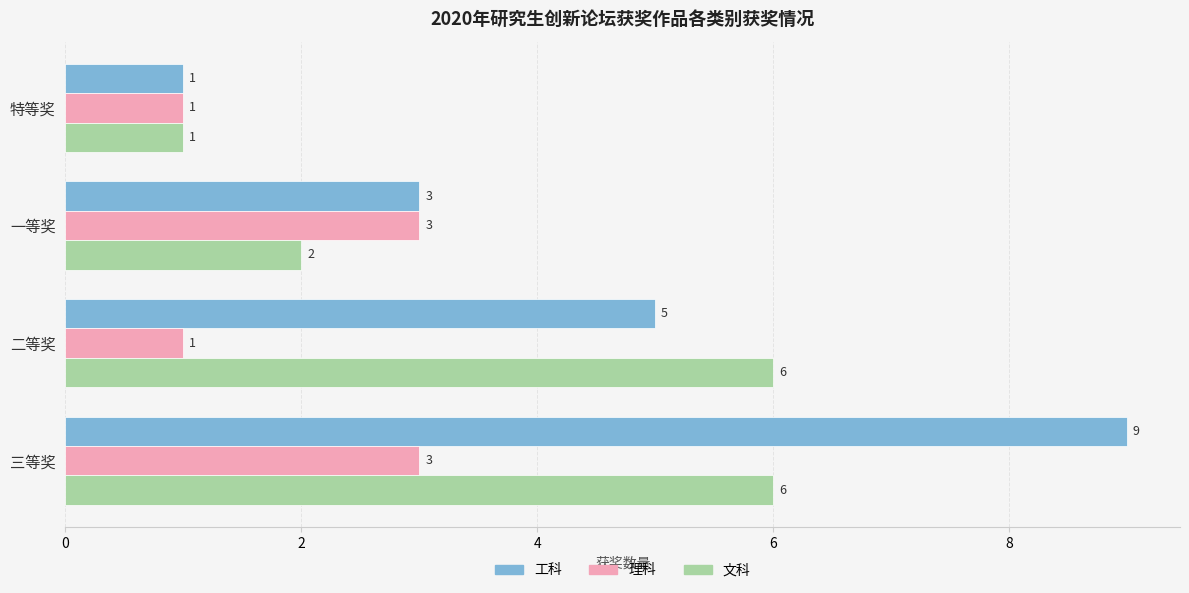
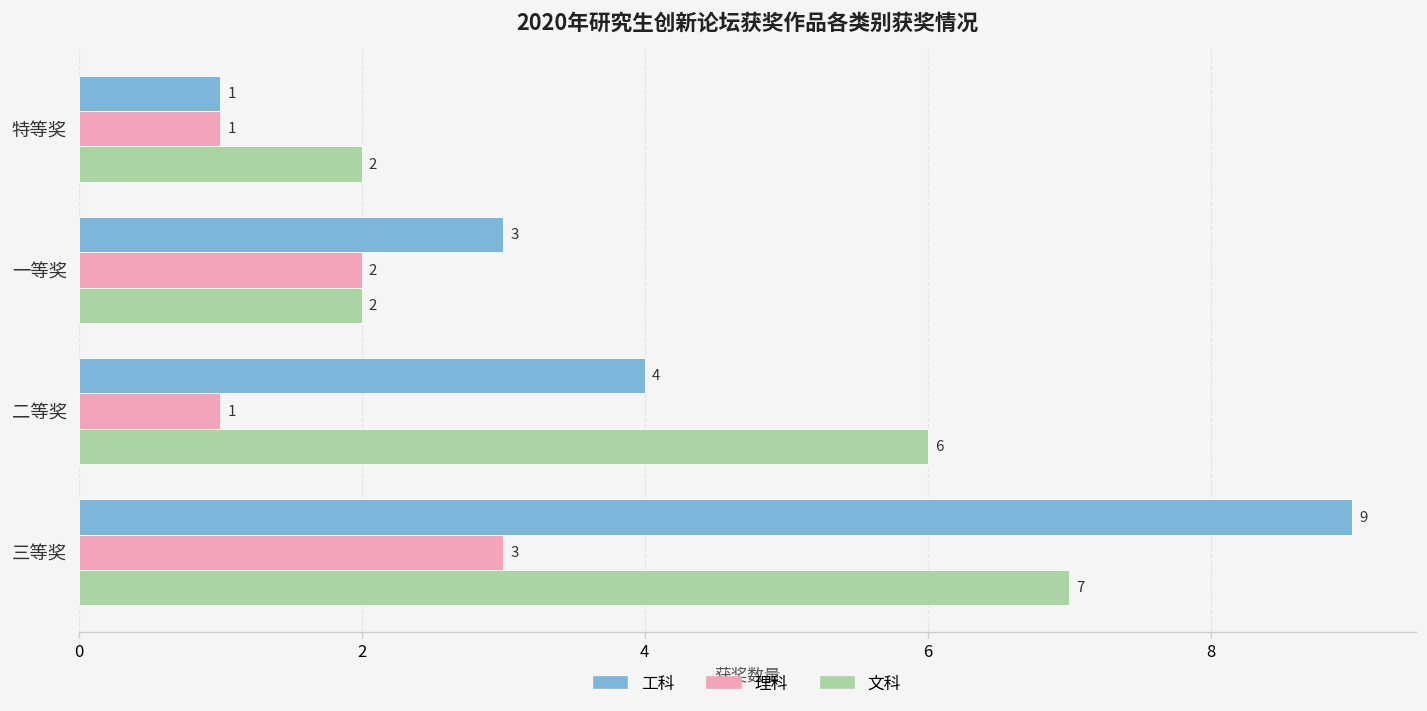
  {
    "工科": {
      "特等奖": 1,
      "一等奖": 3,
-     "二等奖": 5,
+     "二等奖": 4,
      "三等奖": 9
    },
    "理科": {
      "特等奖": 1,
-     "一等奖": 3,
+     "一等奖": 2,
      "二等奖": 1,
      "三等奖": 3
    },
    "文科": {
-     "特等奖": 1,
+     "特等奖": 2,
      "一等奖": 2,
      "二等奖": 6,
-     "三等奖": 6
+     "三等奖": 7
    }
  }
